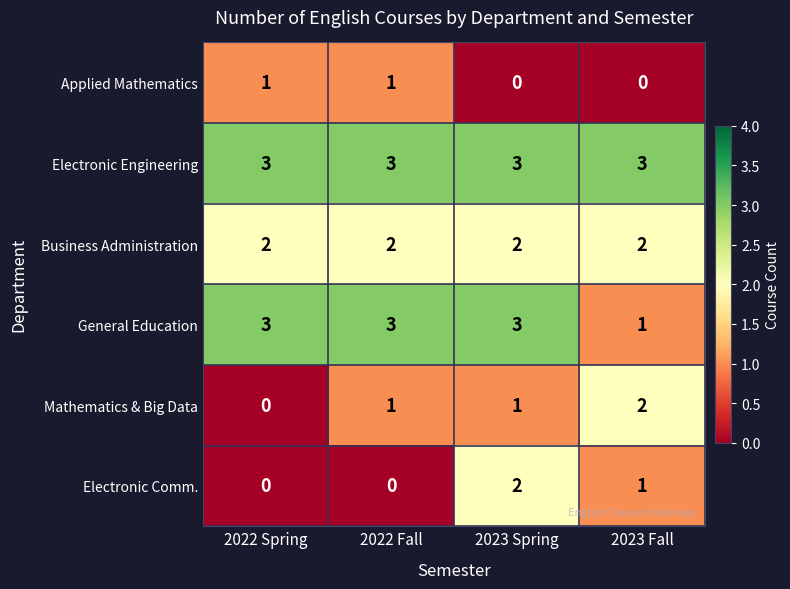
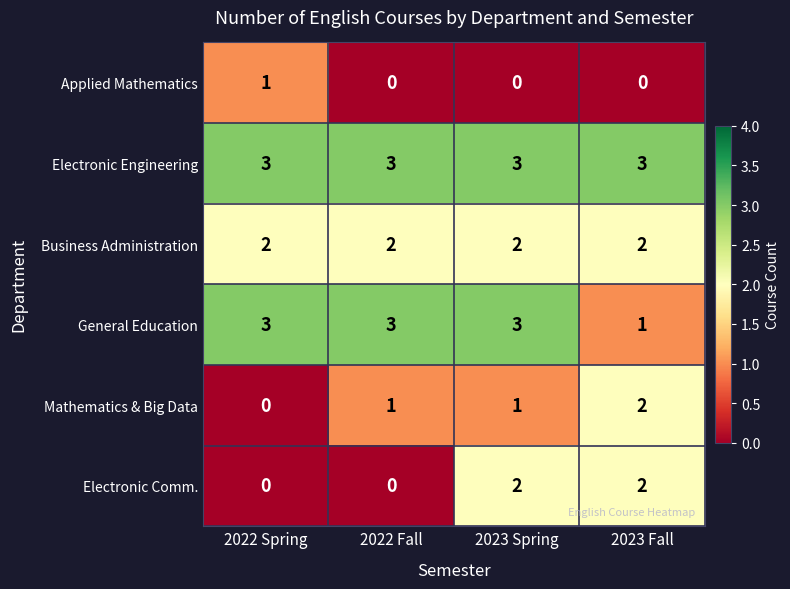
  {
    "Applied Mathematics": {
      "2022 Spring": 1,
-     "2022 Fall": 1,
+     "2022 Fall": 0,
      "2023 Spring": 0,
      "2023 Fall": 0
    },
    "Electronic Engineering": {
      "2022 Spring": 3,
      "2022 Fall": 3,
      "2023 Spring": 3,
      "2023 Fall": 3
    },
    "Business Administration": {
      "2022 Spring": 2,
      "2022 Fall": 2,
      "2023 Spring": 2,
      "2023 Fall": 2
    },
    "General Education": {
      "2022 Spring": 3,
      "2022 Fall": 3,
      "2023 Spring": 3,
      "2023 Fall": 1
    },
    "Mathematics & Big Data": {
      "2022 Spring": 0,
      "2022 Fall": 1,
      "2023 Spring": 1,
      "2023 Fall": 2
    },
    "Electronic Comm.": {
      "2022 Spring": 0,
      "2022 Fall": 0,
      "2023 Spring": 2,
-     "2023 Fall": 1
+     "2023 Fall": 2
    }
  }
